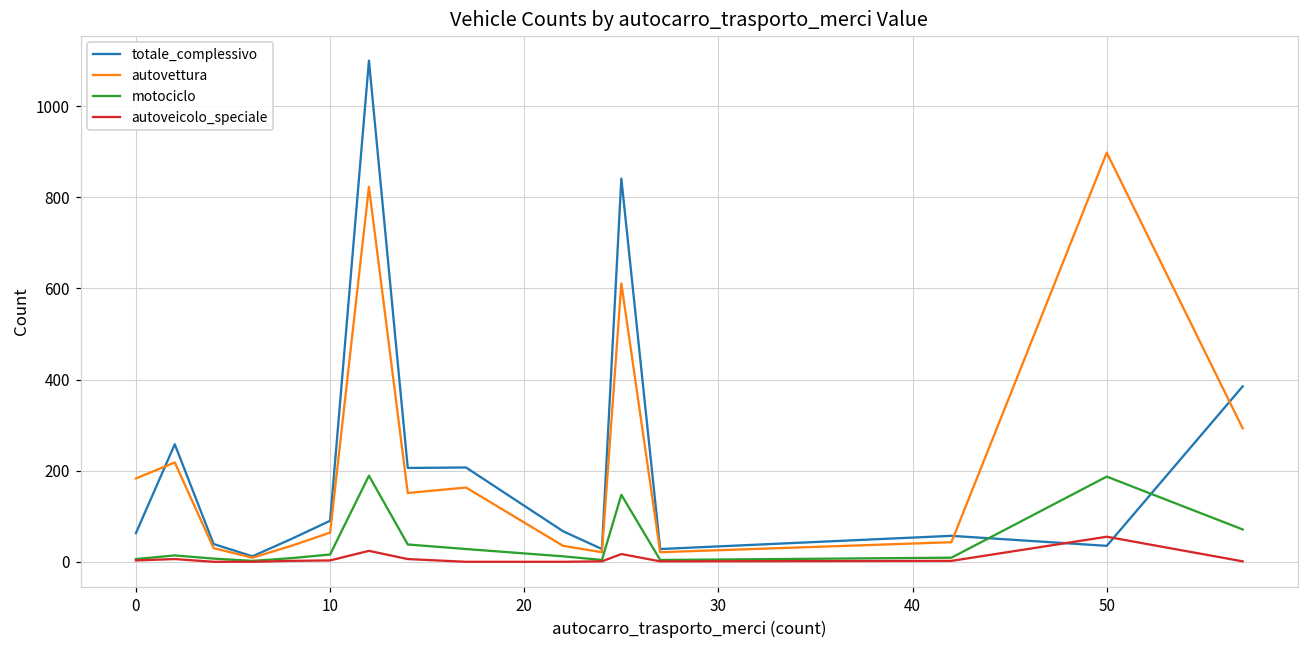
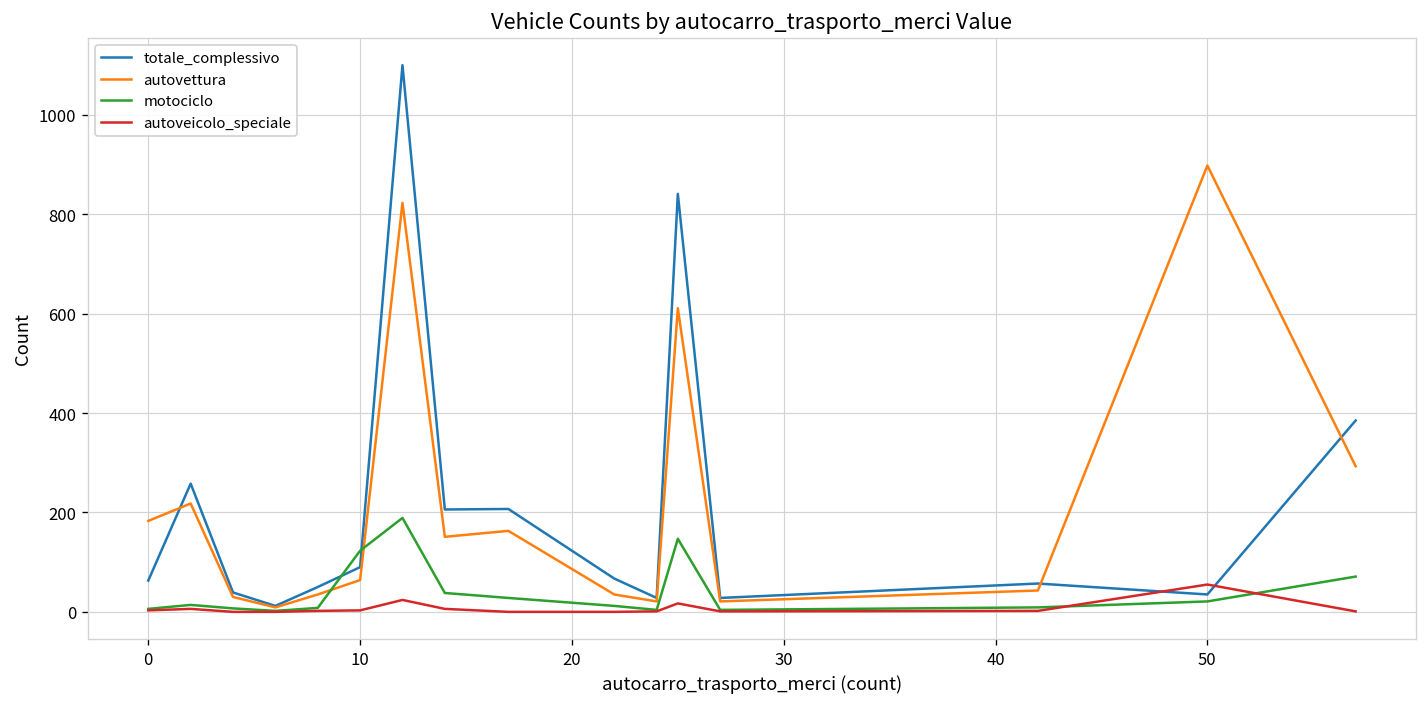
  {
    "totale_complessivo": {
      "0": 60,
      "10": 90,
      "50": 40
    },
    "autovettura": {
      "0": 180,
      "10": 60,
      "50": 900
    },
    "motociclo": {
-     "10": 20,
-     "50": 190
+     "10": 120,
+     "50": 20
    },
    "autoveicolo_speciale": {
      "10": 0,
      "50": 60
    }
  }
